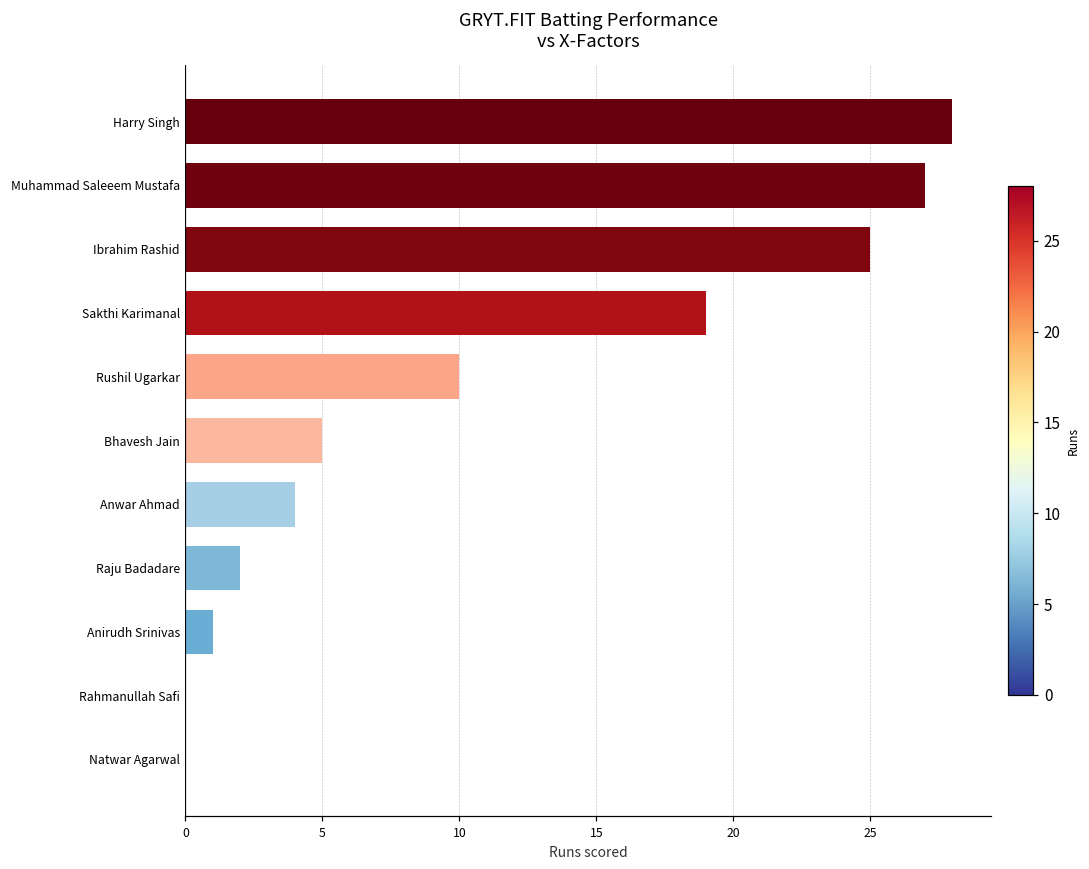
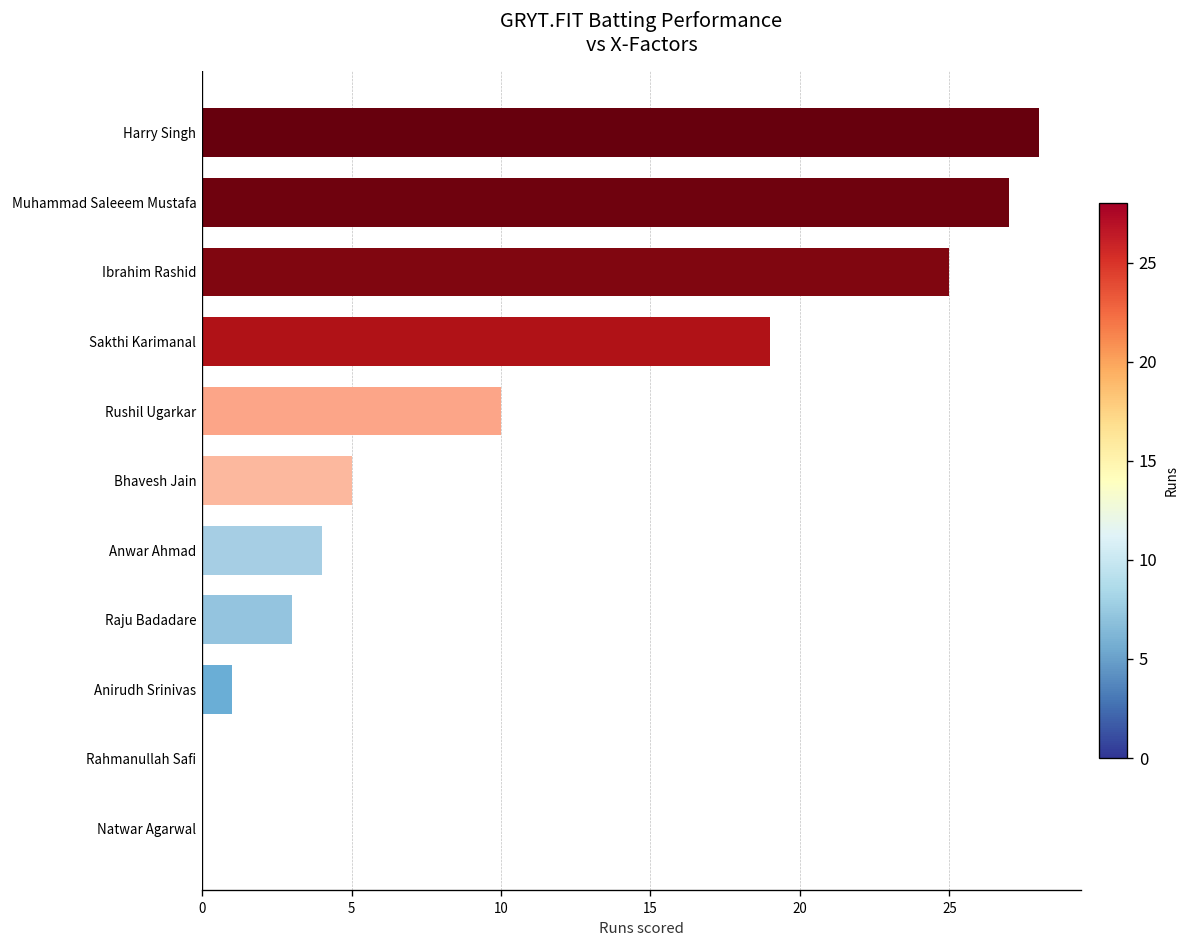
  {
    "Harry Singh": 28,
    "Muhammad Saleeem Mustafa": 27,
    "Ibrahim Rashid": 25,
    "Sakthi Karimanal": 19,
    "Rushil Ugarkar": 10,
    "Bhavesh Jain": 5,
    "Anwar Ahmad": 4,
-   "Raju Badadare": 2,
+   "Raju Badadare": 3,
    "Anirudh Srinivas": 1,
    "Rahmanullah Safi": 0,
    "Natwar Agarwal": 0
  }
